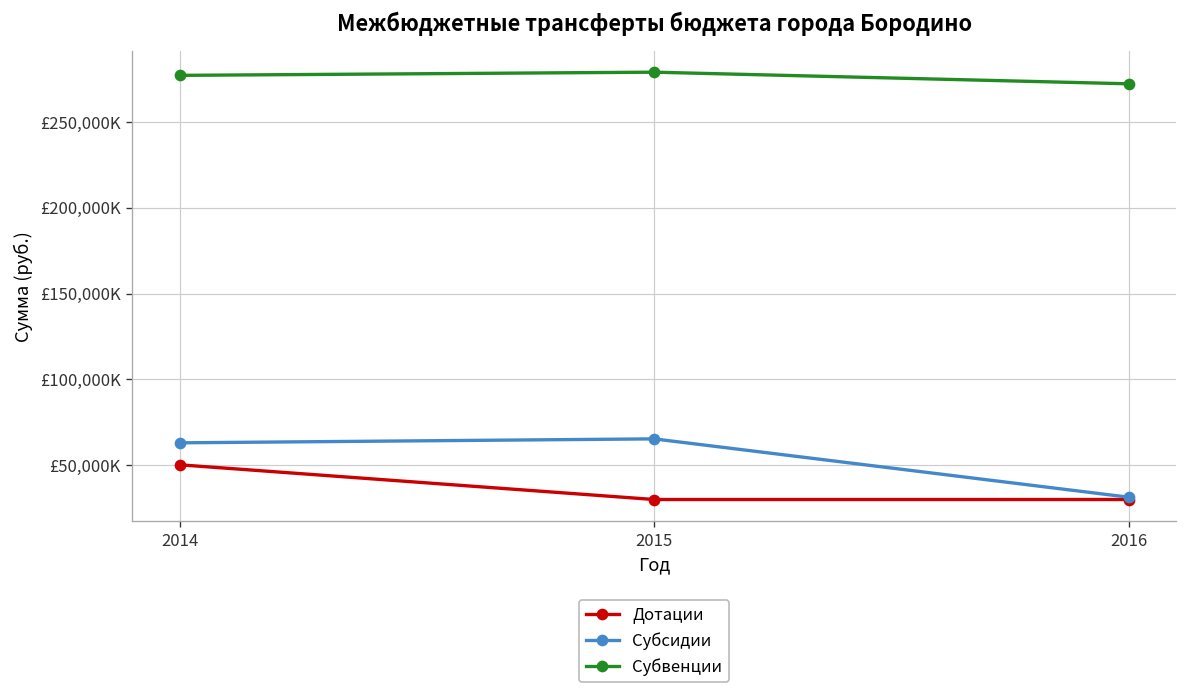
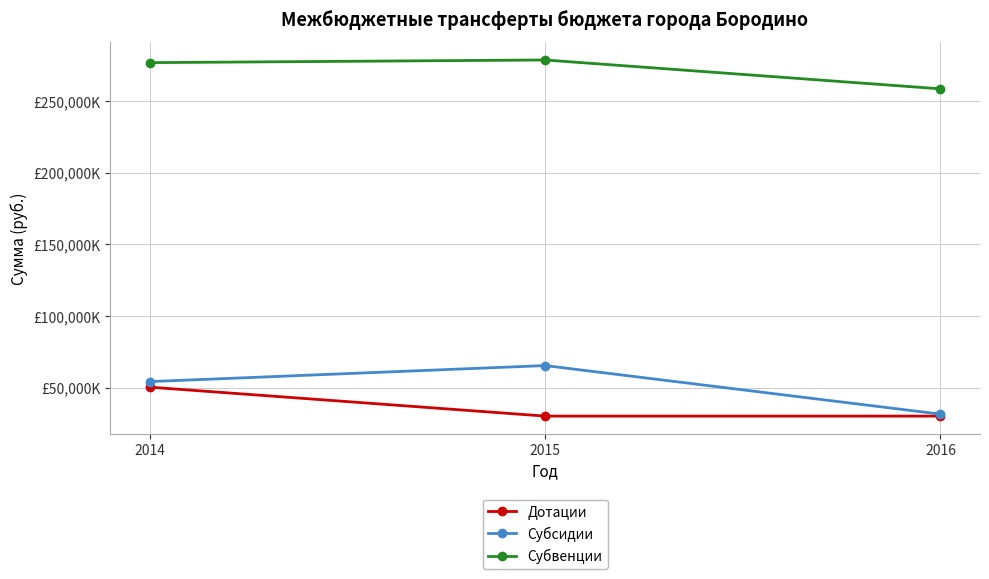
  {
    "Дотации": {
      "2014": "£50,000,000",
      "2015": "£30,000,000"
    },
    "Субсидии": {
-     "2014": "£63,000,000",
+     "2014": "£54,000,000",
      "2015": "£65,000,000"
    },
    "Субвенции": {
      "2014": "£277,000,000",
      "2015": "£279,000,000",
-     "2016": "£272,000,000"
+     "2016": "£259,000,000"
    }
  }
